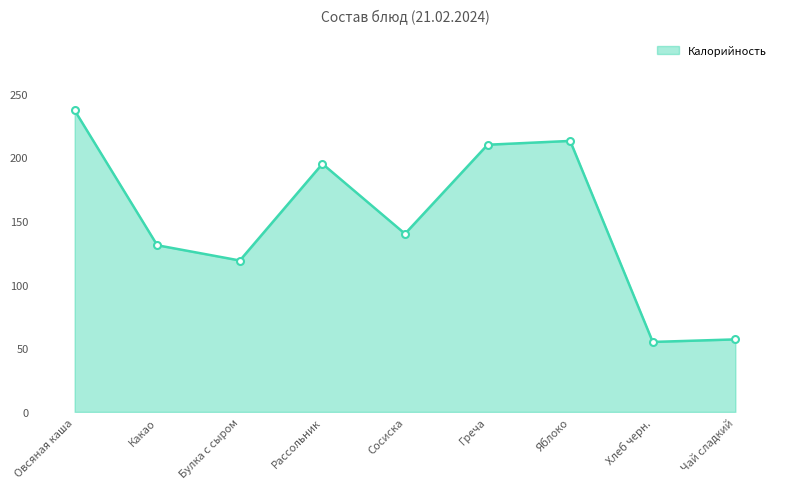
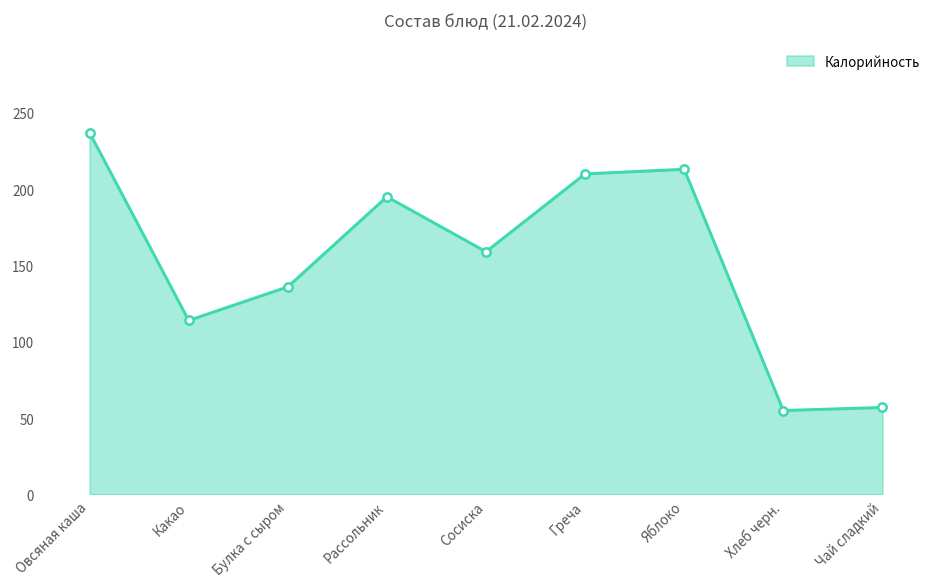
  {
    "Овсяная каша": 237,
-   "Какао": 131,
-   "Булка с сыром": 119,
+   "Какао": 114,
+   "Булка с сыром": 136,
    "Рассольник": 195,
-   "Сосиска": 140,
+   "Сосиска": 159,
    "Греча": 210,
    "Яблоко": 213,
    "Хлеб черн.": 55,
    "Чай сладкий": 57
  }
